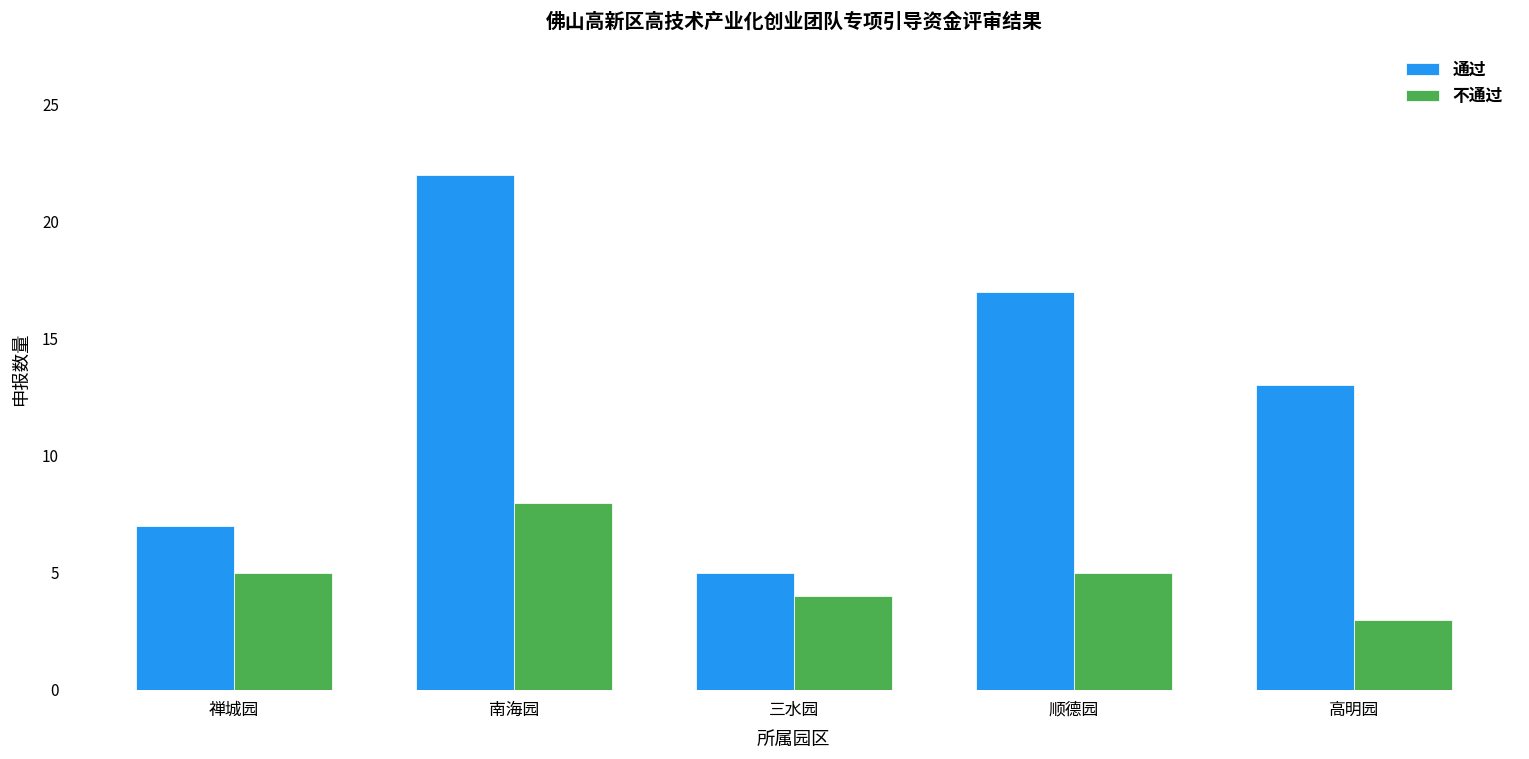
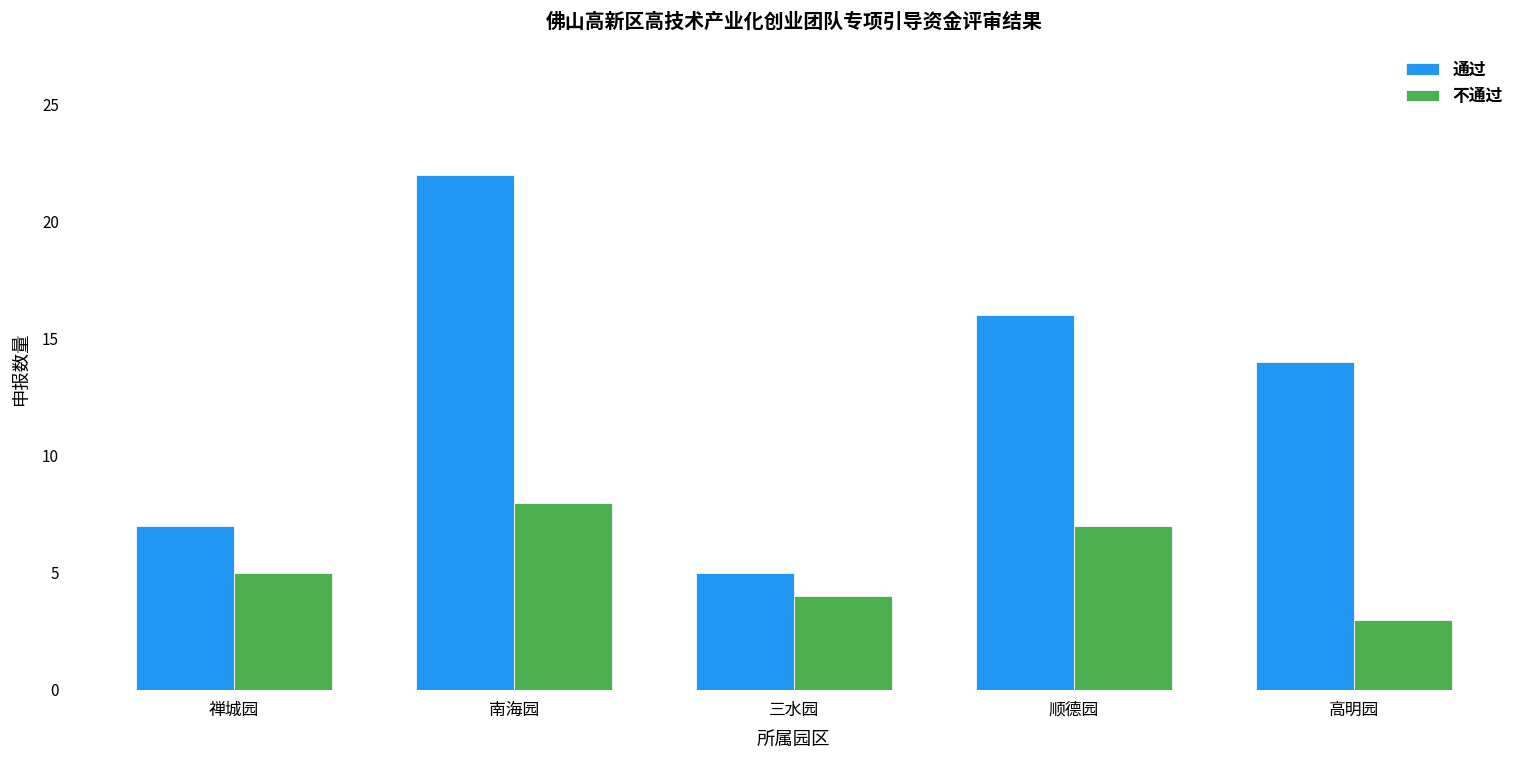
  {
    "通过": {
      "禅城园": 7,
      "南海园": 22,
      "三水园": 5,
-     "顺德园": 17,
-     "高明园": 13
+     "顺德园": 16,
+     "高明园": 14
    },
    "不通过": {
      "禅城园": 5,
      "南海园": 8,
      "三水园": 4,
-     "顺德园": 5,
+     "顺德园": 7,
      "高明园": 3
    }
  }
